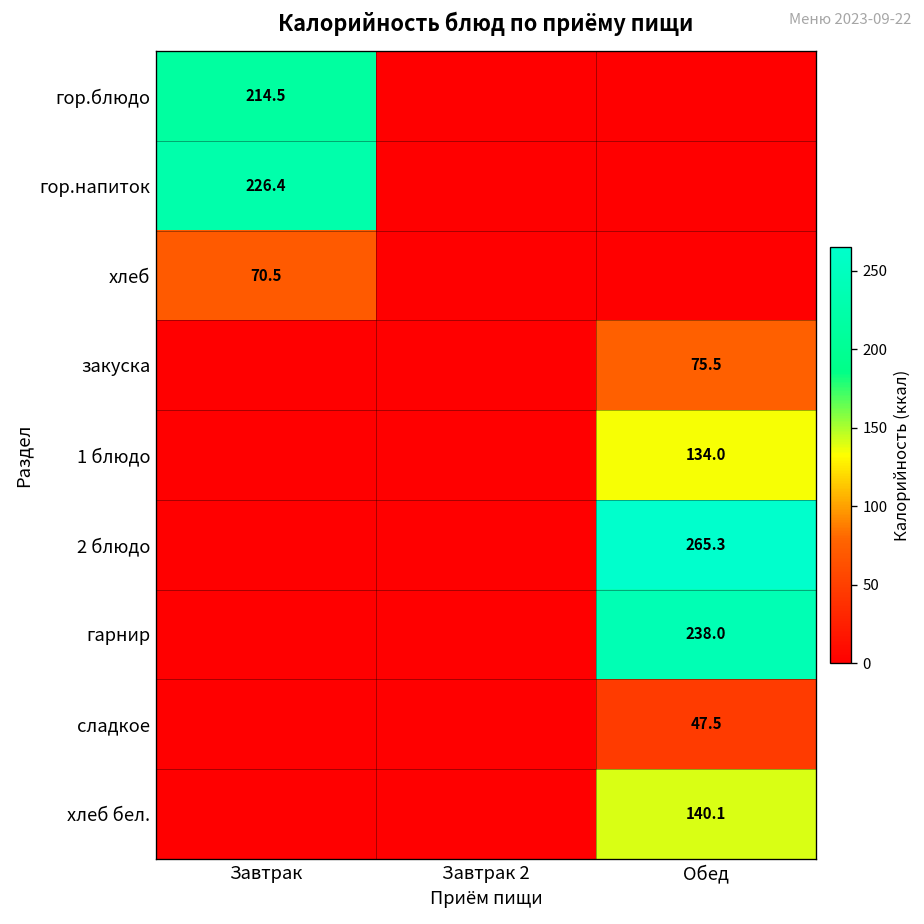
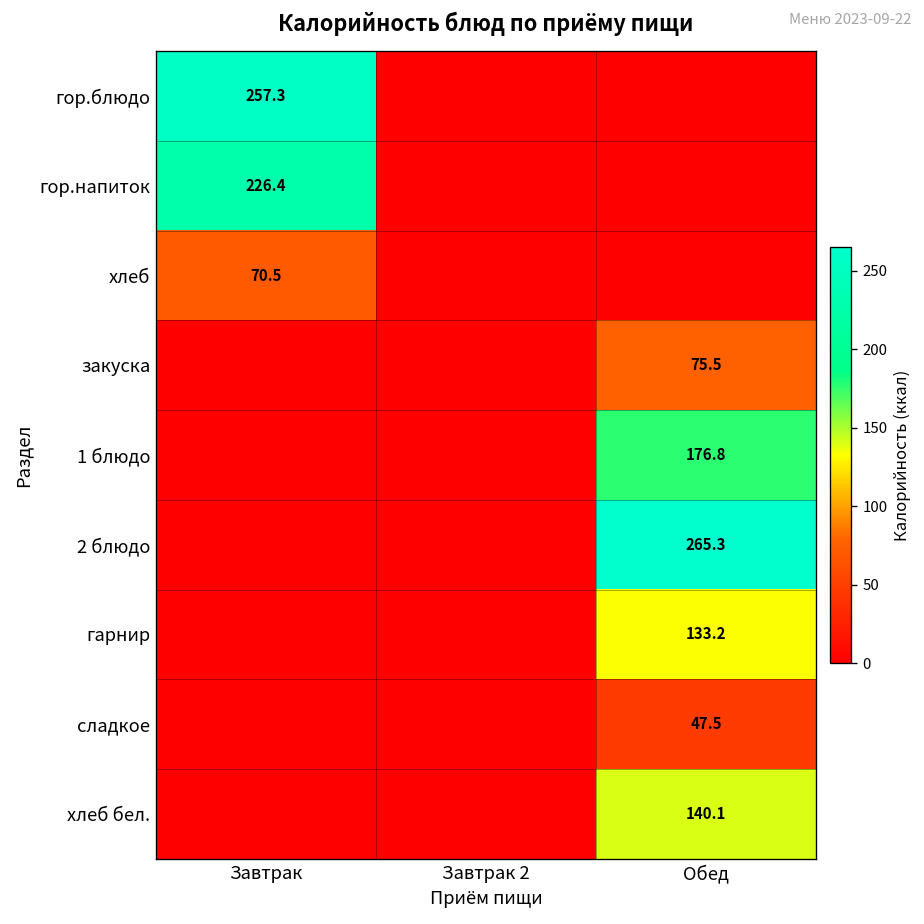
  {
    "гор.блюдо": {
-     "Завтрак": 214.5
+     "Завтрак": 257.3
    },
    "гор.напиток": {
      "Завтрак": 226.4
    },
    "хлеб": {
      "Завтрак": 70.5
    },
    "закуска": {
      "Обед": 75.5
    },
    "1 блюдо": {
-     "Обед": 134.0
+     "Обед": 176.8
    },
    "2 блюдо": {
      "Обед": 265.3
    },
    "гарнир": {
-     "Обед": 238.0
+     "Обед": 133.2
    },
    "сладкое": {
      "Обед": 47.5
    },
    "хлеб бел.": {
      "Обед": 140.1
    }
  }
